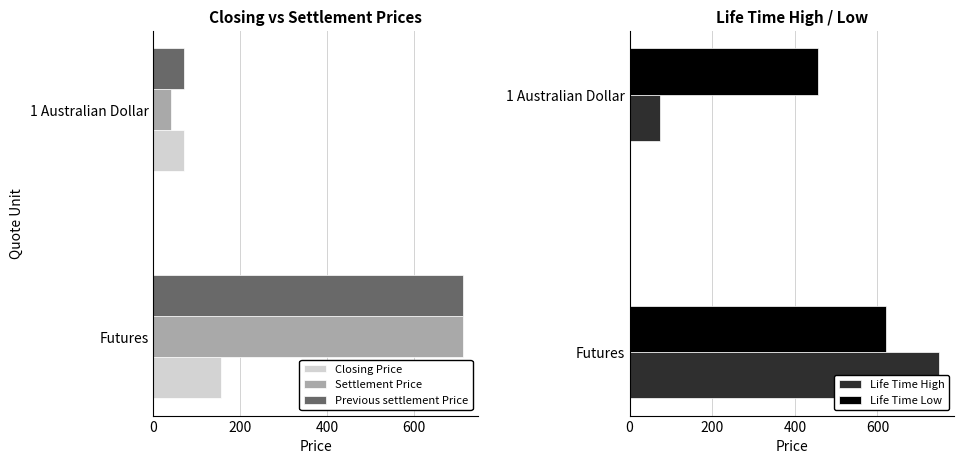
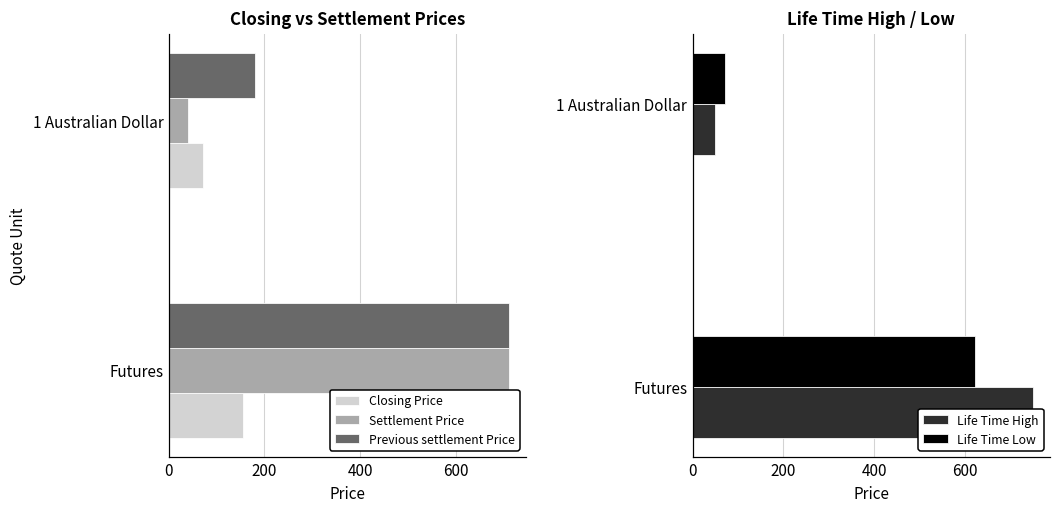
  {
    "Closing vs Settlement Prices": {
      "Closing Price": {
        "1 Australian Dollar": 70,
        "Futures": 160
      },
      "Settlement Price": {
        "1 Australian Dollar": 40,
        "Futures": 710
      },
      "Previous settlement Price": {
-       "1 Australian Dollar": 70,
+       "1 Australian Dollar": 180,
        "Futures": 710
      }
    },
    "Life Time High / Low": {
      "Life Time High": {
-       "1 Australian Dollar": 70
+       "1 Australian Dollar": 50
      },
      "Life Time Low": {
-       "1 Australian Dollar": 460,
+       "1 Australian Dollar": 70,
        "Futures": 620
      }
    }
  }
